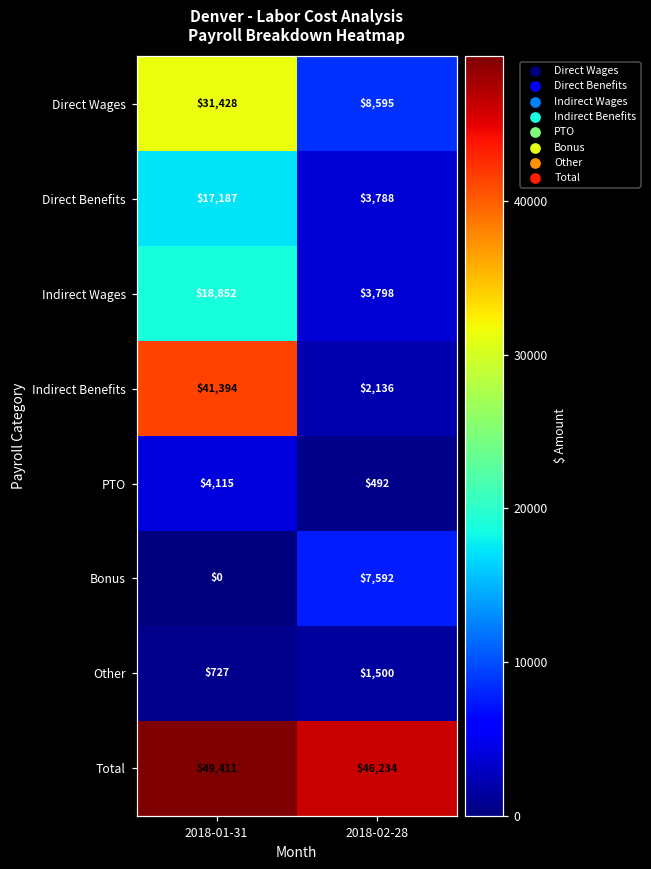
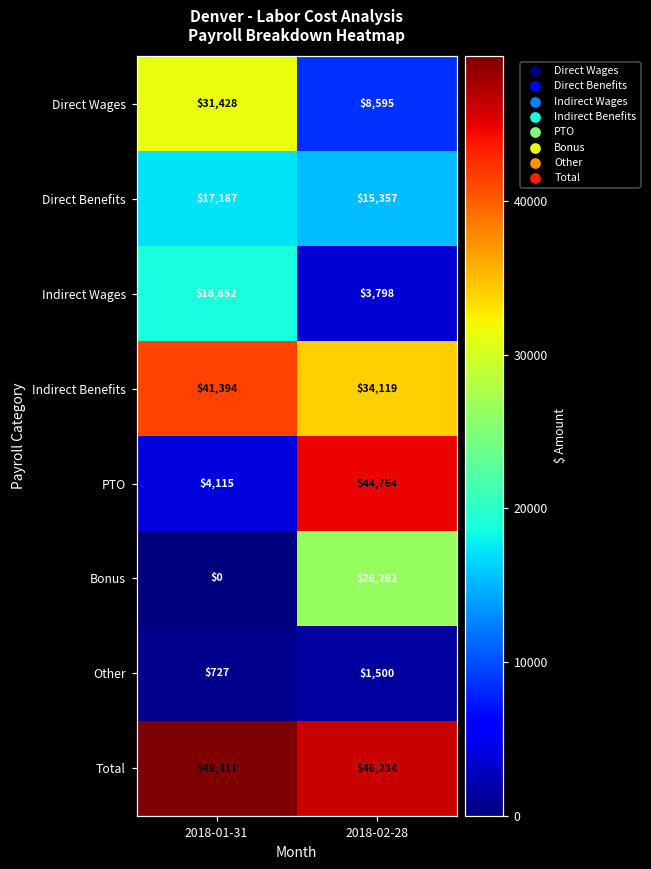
  {
    "Direct Wages": {
      "2018-01-31": "$31,428",
      "2018-02-28": "$8,595"
    },
    "Direct Benefits": {
      "2018-01-31": "$17,187",
-     "2018-02-28": "$3,788"
+     "2018-02-28": "$15,357"
    },
    "Indirect Wages": {
      "2018-01-31": "$18,852",
      "2018-02-28": "$3,798"
    },
    "Indirect Benefits": {
      "2018-01-31": "$41,394",
-     "2018-02-28": "$2,136"
+     "2018-02-28": "$34,119"
    },
    "PTO": {
      "2018-01-31": "$4,115",
-     "2018-02-28": "$492"
+     "2018-02-28": "$44,764"
    },
    "Bonus": {
      "2018-01-31": "$0",
-     "2018-02-28": "$7,592"
+     "2018-02-28": "$26,262"
    },
    "Other": {
      "2018-01-31": "$727",
      "2018-02-28": "$1,500"
    },
    "Total": {
      "2018-01-31": "$49,411",
      "2018-02-28": "$46,234"
    }
  }
